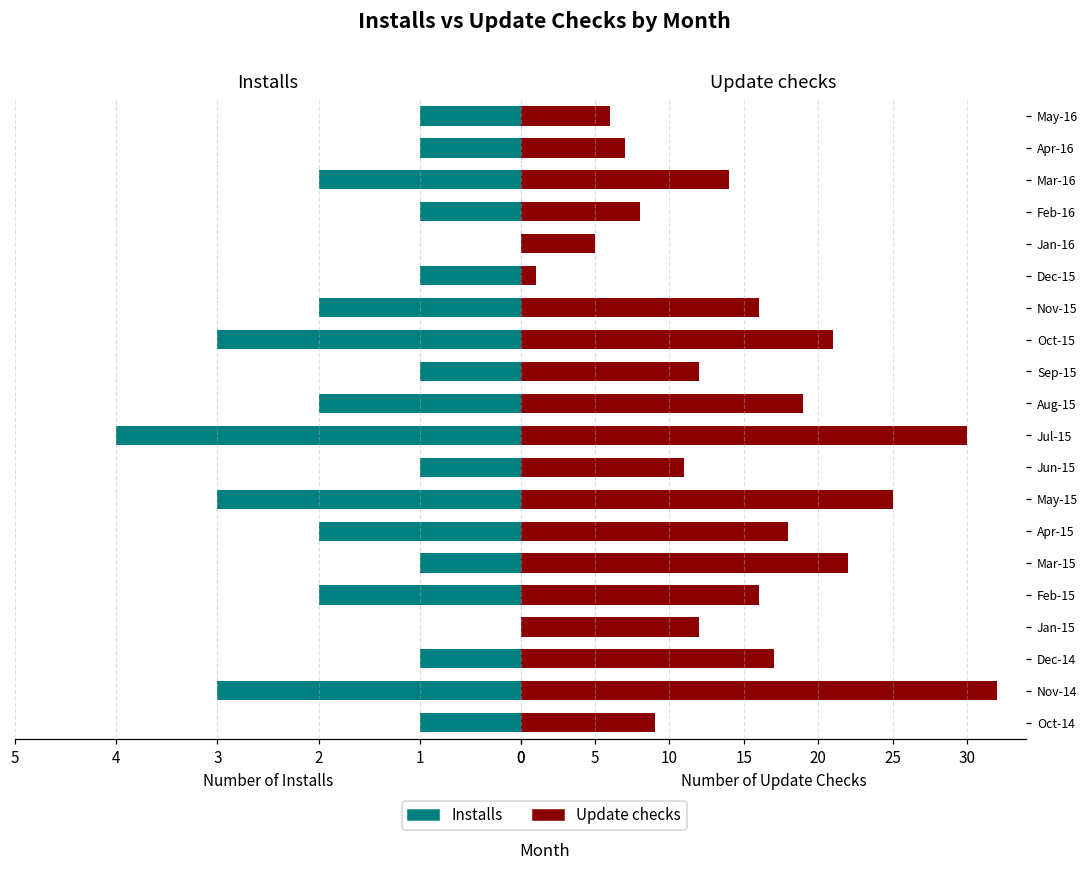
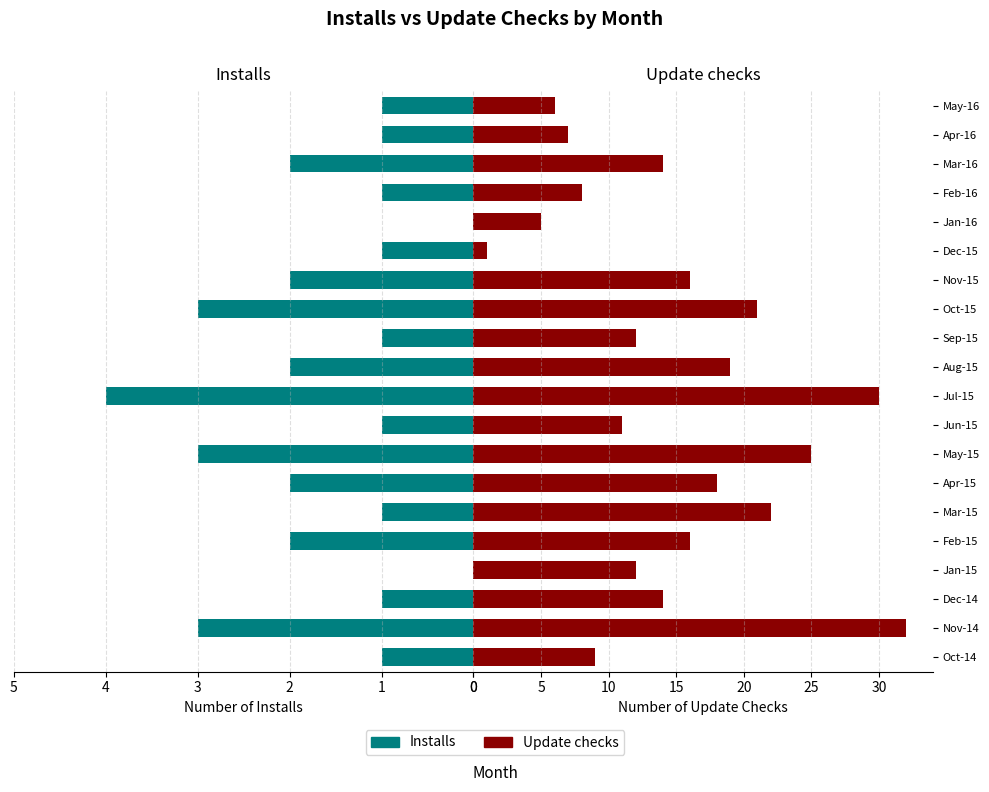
  {
    "Update checks": {
      "May-16": 6,
      "Apr-16": 7,
      "Mar-16": 14,
      "Feb-16": 8,
      "Jan-16": 5,
      "Dec-15": 1,
      "Nov-15": 16,
      "Oct-15": 21,
      "Sep-15": 12,
      "Aug-15": 19,
      "Jul-15": 30,
      "Jun-15": 11,
      "May-15": 25,
      "Apr-15": 18,
      "Mar-15": 22,
      "Feb-15": 16,
      "Jan-15": 12,
-     "Dec-14": 17,
+     "Dec-14": 14,
      "Nov-14": 32,
      "Oct-14": 9
    }
  }
